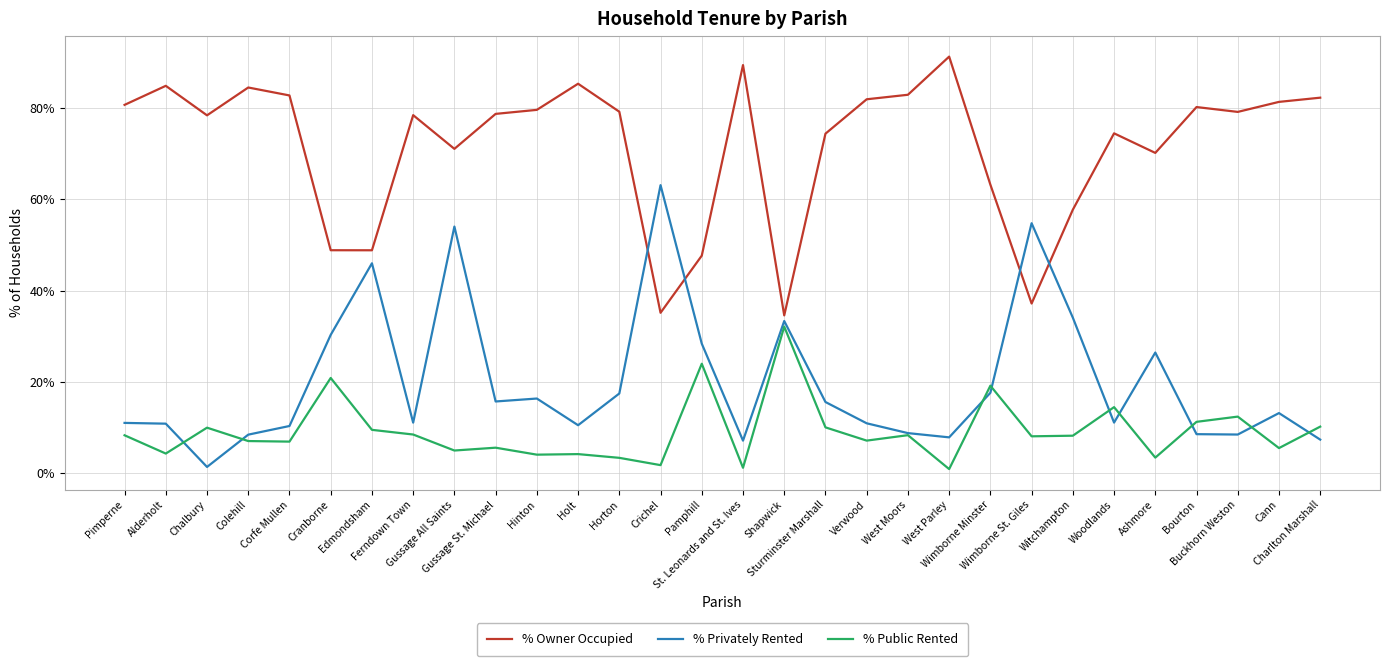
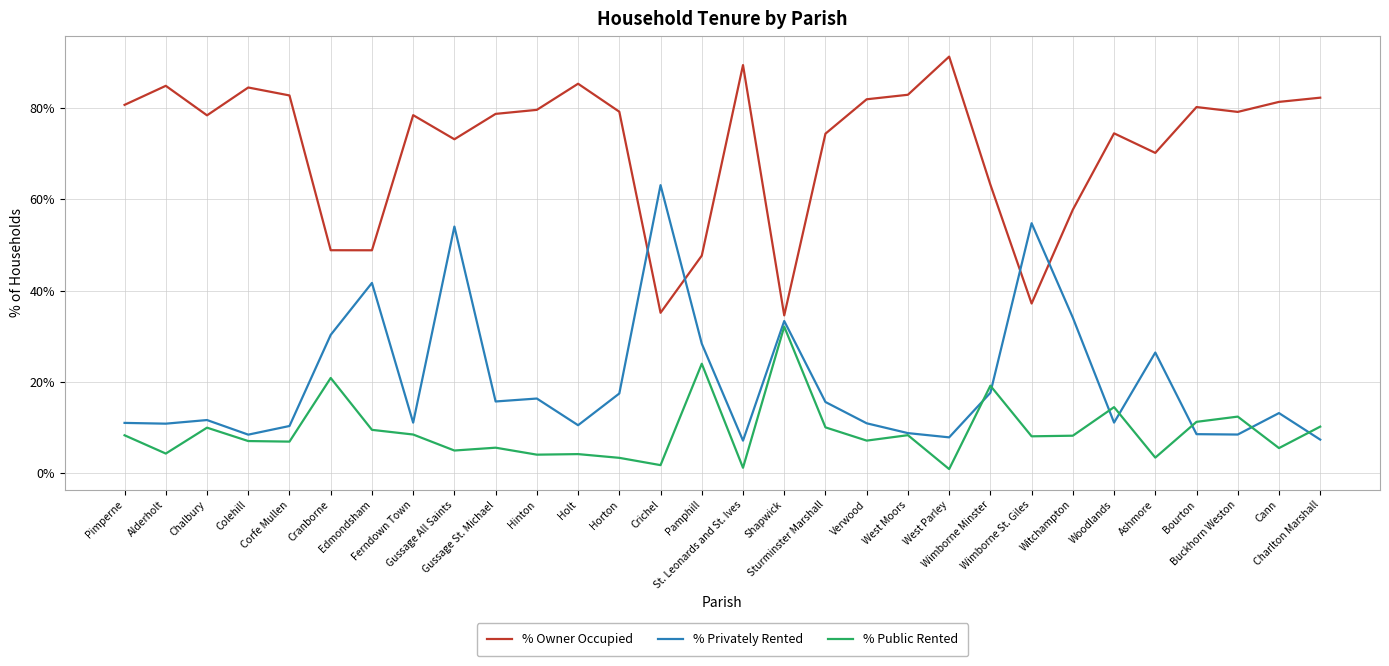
  {
    "% Owner Occupied": {
      "Pimperne": "81%",
      "Alderholt": "85%",
      "Chalbury": "78%",
      "Colehill": "84%",
      "Corfe Mullen": "83%",
      "Cranborne": "49%",
      "Edmondsham": "49%",
      "Ferndown Town": "78%",
-     "Gussage All Saints": "71%",
+     "Gussage All Saints": "73%",
      "Gussage St. Michael": "79%",
      "Hinton": "80%",
      "Holt": "85%",
      "Horton": "79%",
      "Crichel": "35%",
      "Pamphill": "48%",
      "St. Leonards and St. Ives": "89%",
      "Shapwick": "35%",
      "Sturminster Marshall": "74%",
      "Verwood": "82%",
      "West Moors": "83%",
      "West Parley": "91%",
      "Wimborne Minster": "63%",
      "Wimborne St. Giles": "37%",
      "Witchampton": "58%",
      "Woodlands": "74%",
      "Ashmore": "70%",
      "Bourton": "80%",
      "Buckhorn Weston": "79%",
      "Cann": "81%",
      "Charlton Marshall": "82%"
    },
    "% Privately Rented": {
      "Pimperne": "11%",
      "Alderholt": "11%",
-     "Chalbury": "1%",
+     "Chalbury": "12%",
      "Colehill": "8%",
      "Corfe Mullen": "10%",
      "Cranborne": "30%",
-     "Edmondsham": "46%",
+     "Edmondsham": "42%",
      "Ferndown Town": "11%",
      "Gussage All Saints": "54%",
      "Gussage St. Michael": "16%",
      "Hinton": "16%",
      "Holt": "11%",
      "Horton": "17%",
      "Crichel": "63%",
      "Pamphill": "28%",
      "St. Leonards and St. Ives": "7%",
      "Shapwick": "33%",
      "Sturminster Marshall": "16%",
      "Verwood": "11%",
      "West Parley": "8%",
      "Wimborne Minster": "18%",
      "Wimborne St. Giles": "55%",
      "Witchampton": "34%",
      "Woodlands": "11%",
      "Ashmore": "26%",
      "Bourton": "9%",
      "Buckhorn Weston": "8%",
      "Cann": "13%",
      "Charlton Marshall": "7%"
    },
    "% Public Rented": {
      "Pimperne": "8%",
      "Alderholt": "4%",
      "Chalbury": "10%",
      "Colehill": "7%",
      "Corfe Mullen": "7%",
      "Cranborne": "21%",
      "Edmondsham": "10%",
      "Ferndown Town": "9%",
      "Gussage All Saints": "5%",
      "Gussage St. Michael": "6%",
      "Hinton": "4%",
      "Holt": "4%",
      "Horton": "3%",
      "Crichel": "2%",
      "Pamphill": "24%",
      "St. Leonards and St. Ives": "1%",
      "Shapwick": "32%",
      "Sturminster Marshall": "10%",
      "Verwood": "7%",
      "West Parley": "1%",
      "Wimborne Minster": "19%",
      "Wimborne St. Giles": "8%",
      "Witchampton": "8%",
      "Woodlands": "14%",
      "Ashmore": "3%",
      "Bourton": "11%",
      "Buckhorn Weston": "12%",
      "Cann": "6%",
      "Charlton Marshall": "10%"
    }
  }
